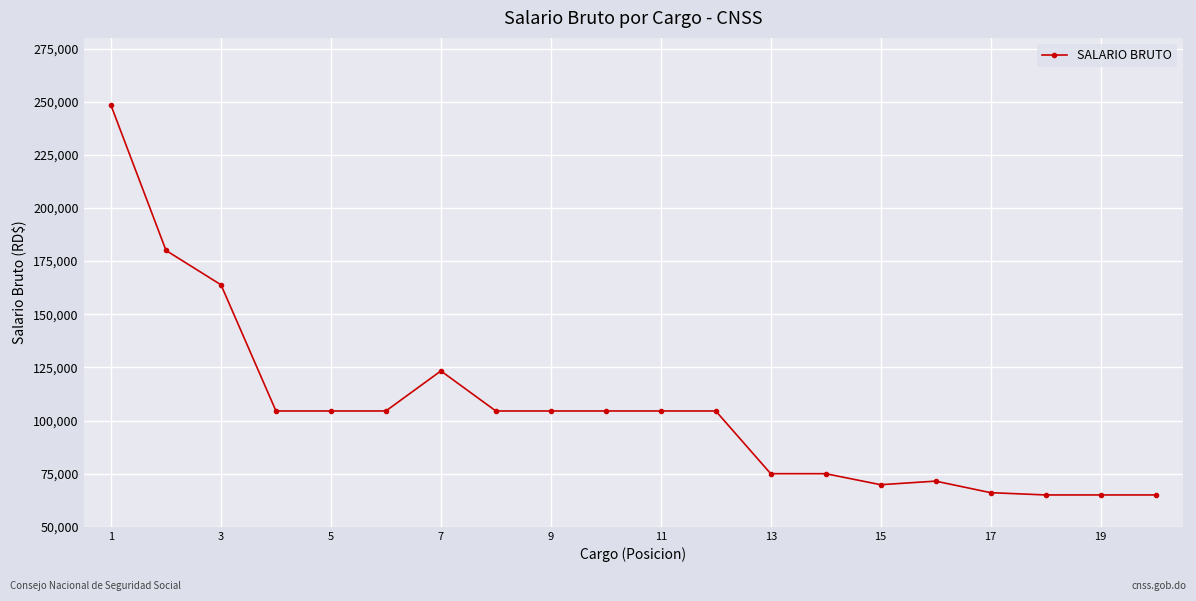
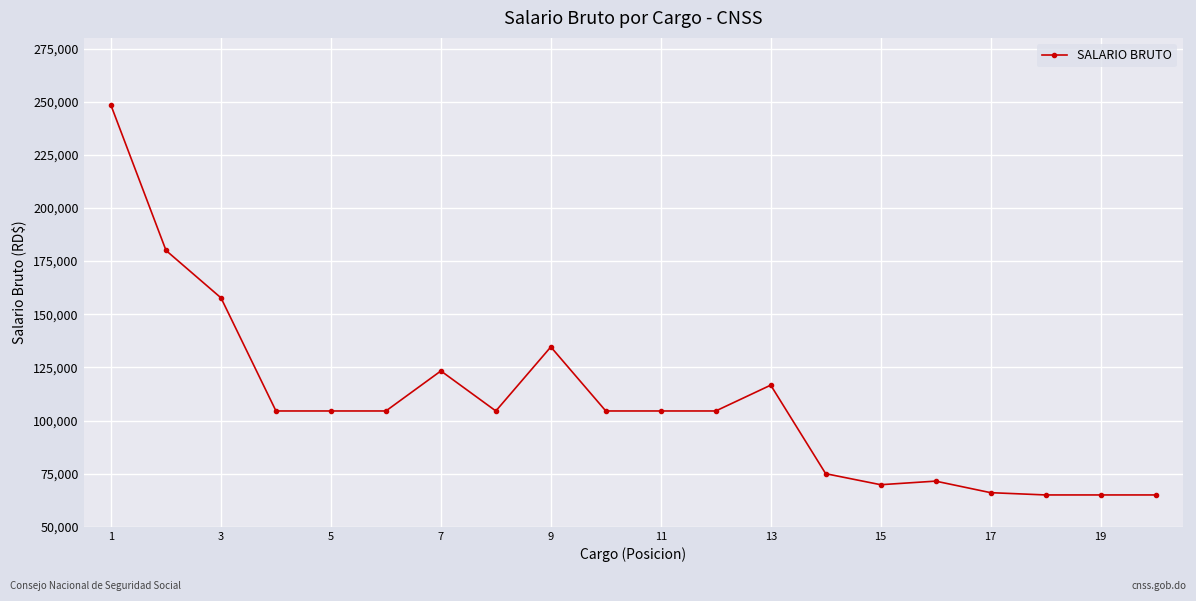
  {
    "1": "248,000",
-   "3": "164,000",
+   "3": "158,000",
    "5": "105,000",
    "7": "123,000",
-   "9": "105,000",
+   "9": "135,000",
    "11": "105,000",
-   "13": "75,000",
+   "13": "117,000",
    "15": "70,000",
    "17": "66,000",
    "19": "65,000"
  }
